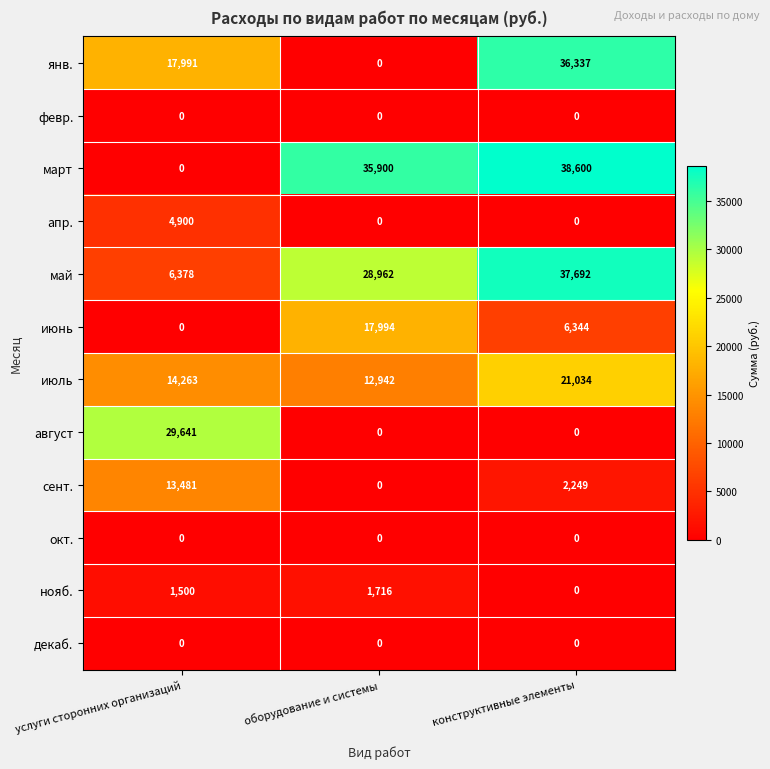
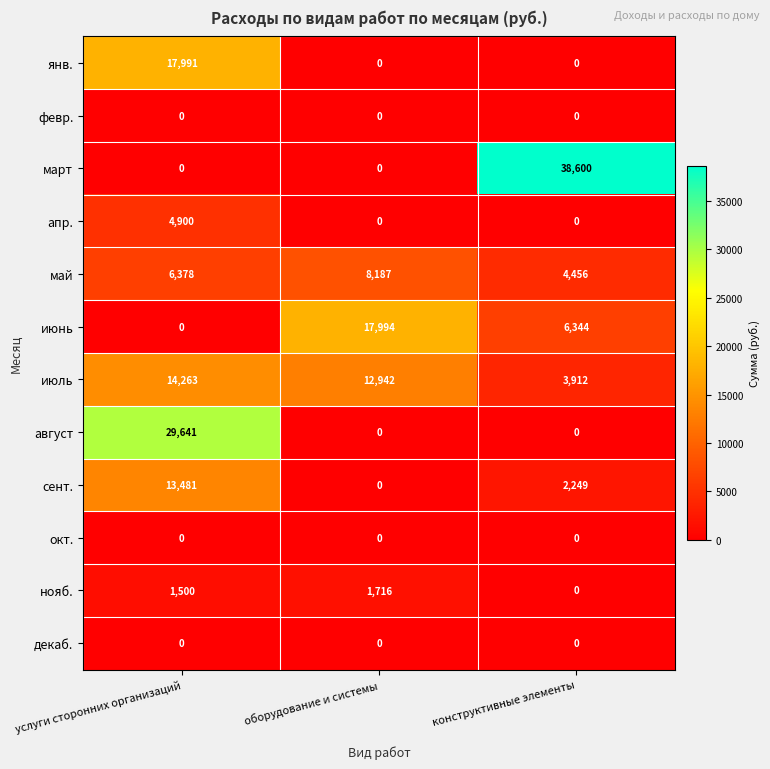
  {
    "янв.": {
      "услуги сторонних организаций": "17,991",
      "оборудование и системы": "0",
-     "конструктивные элементы": "36,337"
+     "конструктивные элементы": "0"
    },
    "февр.": {
      "услуги сторонних организаций": "0",
      "оборудование и системы": "0",
      "конструктивные элементы": "0"
    },
    "март": {
      "услуги сторонних организаций": "0",
-     "оборудование и системы": "35,900",
+     "оборудование и системы": "0",
      "конструктивные элементы": "38,600"
    },
    "апр.": {
      "услуги сторонних организаций": "4,900",
      "оборудование и системы": "0",
      "конструктивные элементы": "0"
    },
    "май": {
      "услуги сторонних организаций": "6,378",
-     "оборудование и системы": "28,962",
-     "конструктивные элементы": "37,692"
+     "оборудование и системы": "8,187",
+     "конструктивные элементы": "4,456"
    },
    "июнь": {
      "услуги сторонних организаций": "0",
      "оборудование и системы": "17,994",
      "конструктивные элементы": "6,344"
    },
    "июль": {
      "услуги сторонних организаций": "14,263",
      "оборудование и системы": "12,942",
-     "конструктивные элементы": "21,034"
+     "конструктивные элементы": "3,912"
    },
    "август": {
      "услуги сторонних организаций": "29,641",
      "оборудование и системы": "0",
      "конструктивные элементы": "0"
    },
    "сент.": {
      "услуги сторонних организаций": "13,481",
      "оборудование и системы": "0",
      "конструктивные элементы": "2,249"
    },
    "окт.": {
      "услуги сторонних организаций": "0",
      "оборудование и системы": "0",
      "конструктивные элементы": "0"
    },
    "нояб.": {
      "услуги сторонних организаций": "1,500",
      "оборудование и системы": "1,716",
      "конструктивные элементы": "0"
    },
    "декаб.": {
      "услуги сторонних организаций": "0",
      "оборудование и системы": "0",
      "конструктивные элементы": "0"
    }
  }
